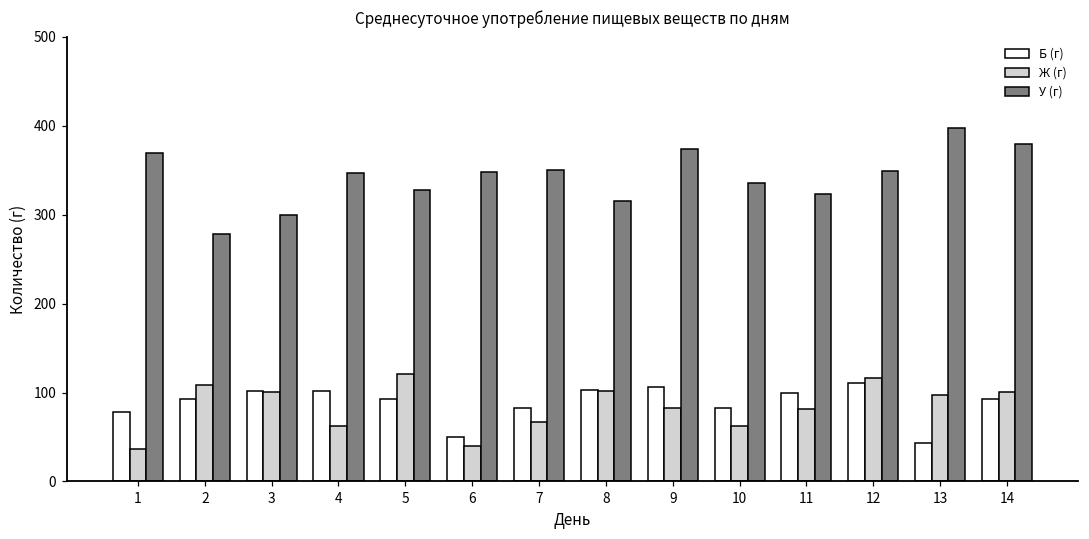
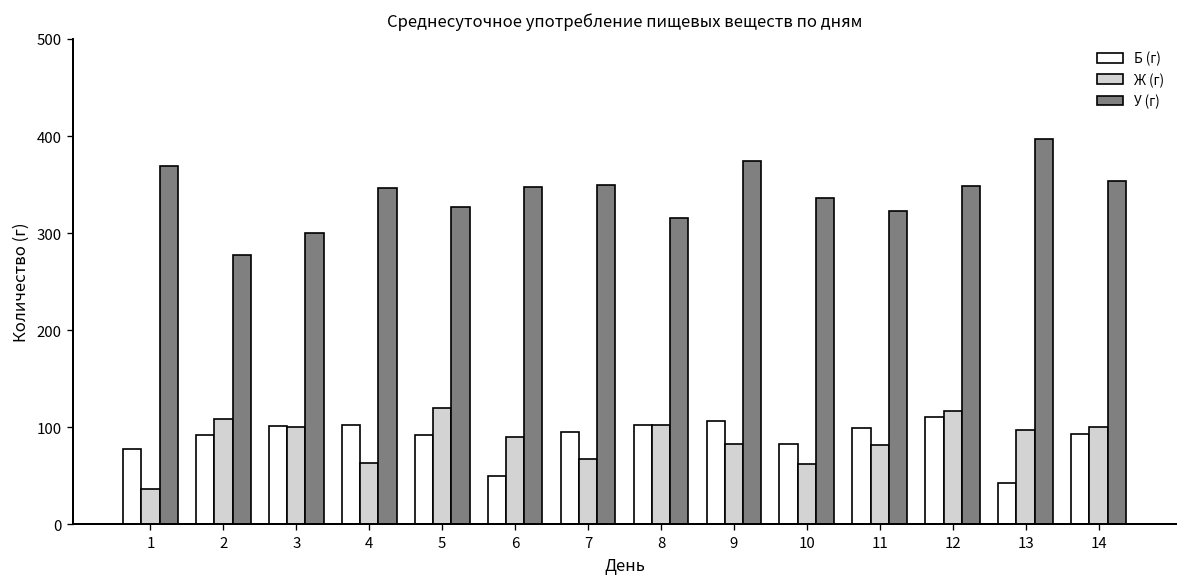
  {
    "Б (г)": {
      "1": 80,
      "2": 90,
      "3": 100,
      "4": 100,
      "5": 90,
      "6": 50,
-     "7": 80,
+     "7": 100,
      "8": 100,
      "9": 110,
      "10": 80,
      "11": 100,
      "12": 110,
      "13": 40,
      "14": 90
    },
    "Ж (г)": {
      "1": 40,
      "2": 110,
      "3": 100,
      "4": 60,
      "5": 120,
-     "6": 40,
+     "6": 90,
      "7": 70,
      "8": 100,
      "9": 80,
      "10": 60,
      "11": 80,
      "12": 120,
      "13": 100,
      "14": 100
    },
    "У (г)": {
      "1": 370,
      "2": 280,
      "3": 300,
      "4": 350,
      "5": 330,
      "6": 350,
      "7": 350,
      "8": 320,
      "9": 370,
      "10": 340,
      "11": 320,
      "12": 350,
      "13": 400,
-     "14": 380
+     "14": 350
    }
  }
